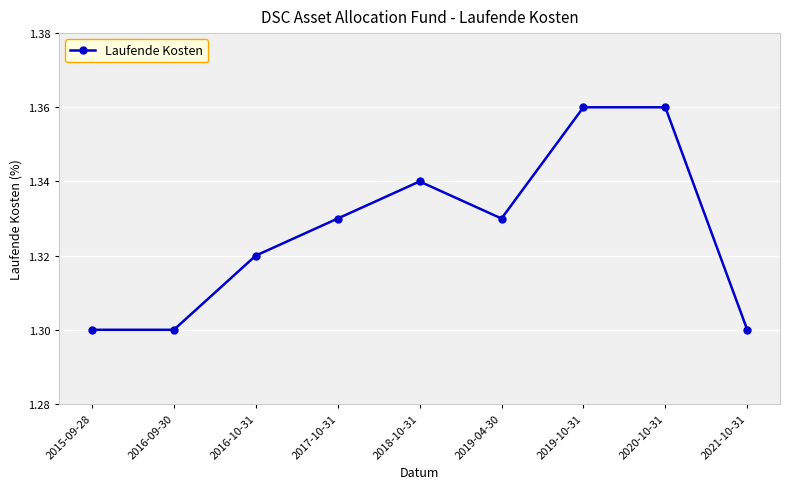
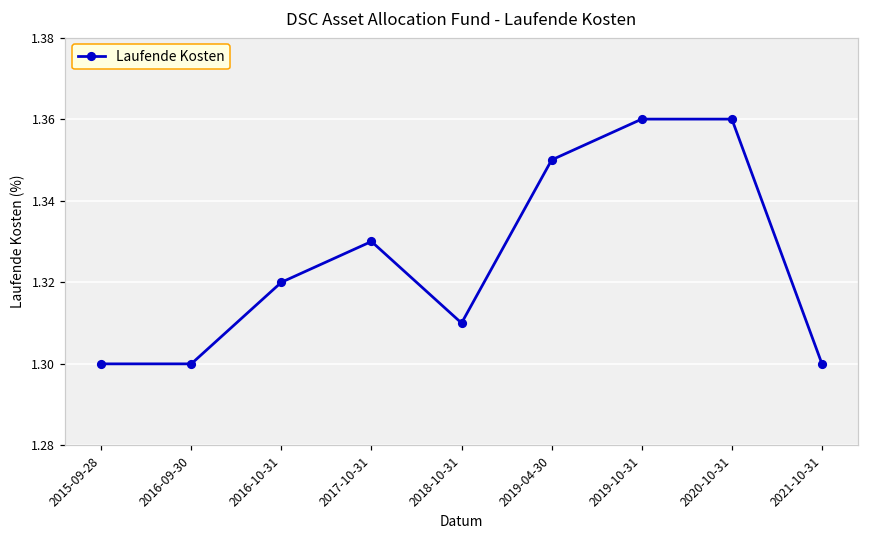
  {
    "2015-09-28": 1.30,
    "2016-09-30": 1.30,
    "2016-10-31": 1.32,
    "2017-10-31": 1.33,
-   "2018-10-31": 1.34,
-   "2019-04-30": 1.33,
+   "2018-10-31": 1.31,
+   "2019-04-30": 1.35,
    "2019-10-31": 1.36,
    "2020-10-31": 1.36,
    "2021-10-31": 1.30
  }
